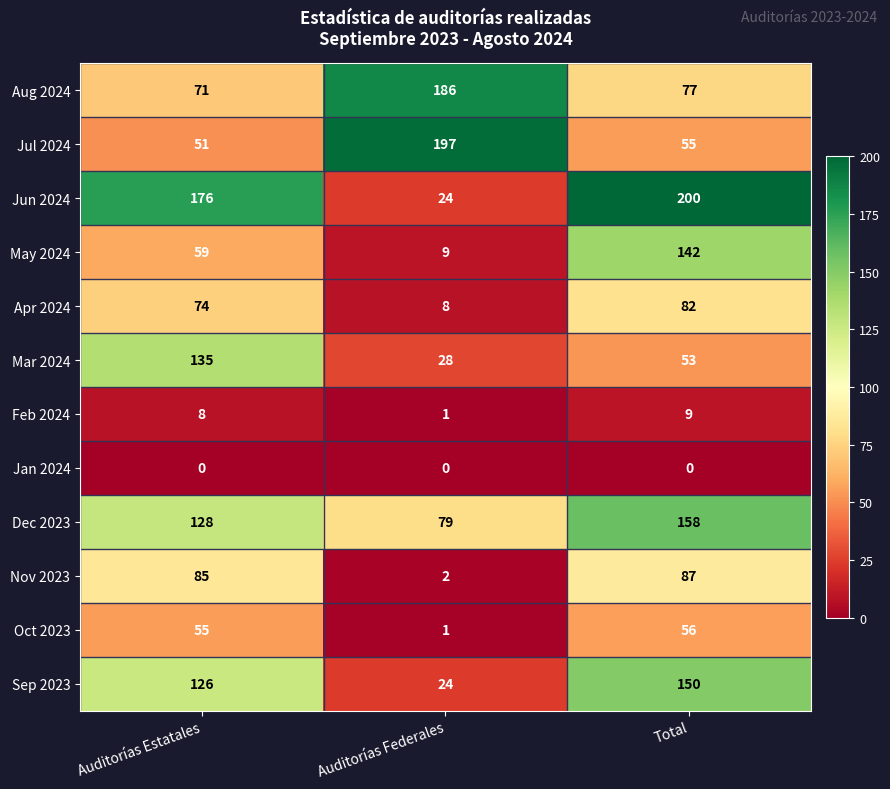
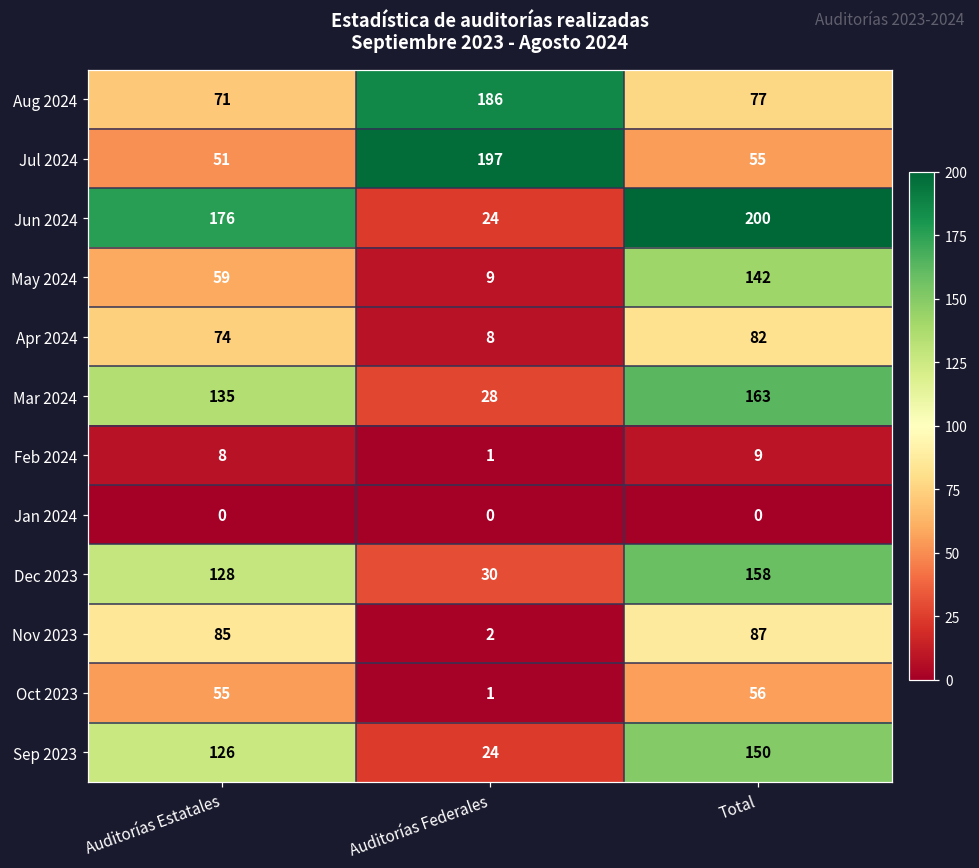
  {
    "Aug 2024": {
      "Auditorías Estatales": 71,
      "Auditorías Federales": 186,
      "Total": 77
    },
    "Jul 2024": {
      "Auditorías Estatales": 51,
      "Auditorías Federales": 197,
      "Total": 55
    },
    "Jun 2024": {
      "Auditorías Estatales": 176,
      "Auditorías Federales": 24,
      "Total": 200
    },
    "May 2024": {
      "Auditorías Estatales": 59,
      "Auditorías Federales": 9,
      "Total": 142
    },
    "Apr 2024": {
      "Auditorías Estatales": 74,
      "Auditorías Federales": 8,
      "Total": 82
    },
    "Mar 2024": {
      "Auditorías Estatales": 135,
      "Auditorías Federales": 28,
-     "Total": 53
+     "Total": 163
    },
    "Feb 2024": {
      "Auditorías Estatales": 8,
      "Auditorías Federales": 1,
      "Total": 9
    },
    "Jan 2024": {
      "Auditorías Estatales": 0,
      "Auditorías Federales": 0,
      "Total": 0
    },
    "Dec 2023": {
      "Auditorías Estatales": 128,
-     "Auditorías Federales": 79,
+     "Auditorías Federales": 30,
      "Total": 158
    },
    "Nov 2023": {
      "Auditorías Estatales": 85,
      "Auditorías Federales": 2,
      "Total": 87
    },
    "Oct 2023": {
      "Auditorías Estatales": 55,
      "Auditorías Federales": 1,
      "Total": 56
    },
    "Sep 2023": {
      "Auditorías Estatales": 126,
      "Auditorías Federales": 24,
      "Total": 150
    }
  }
